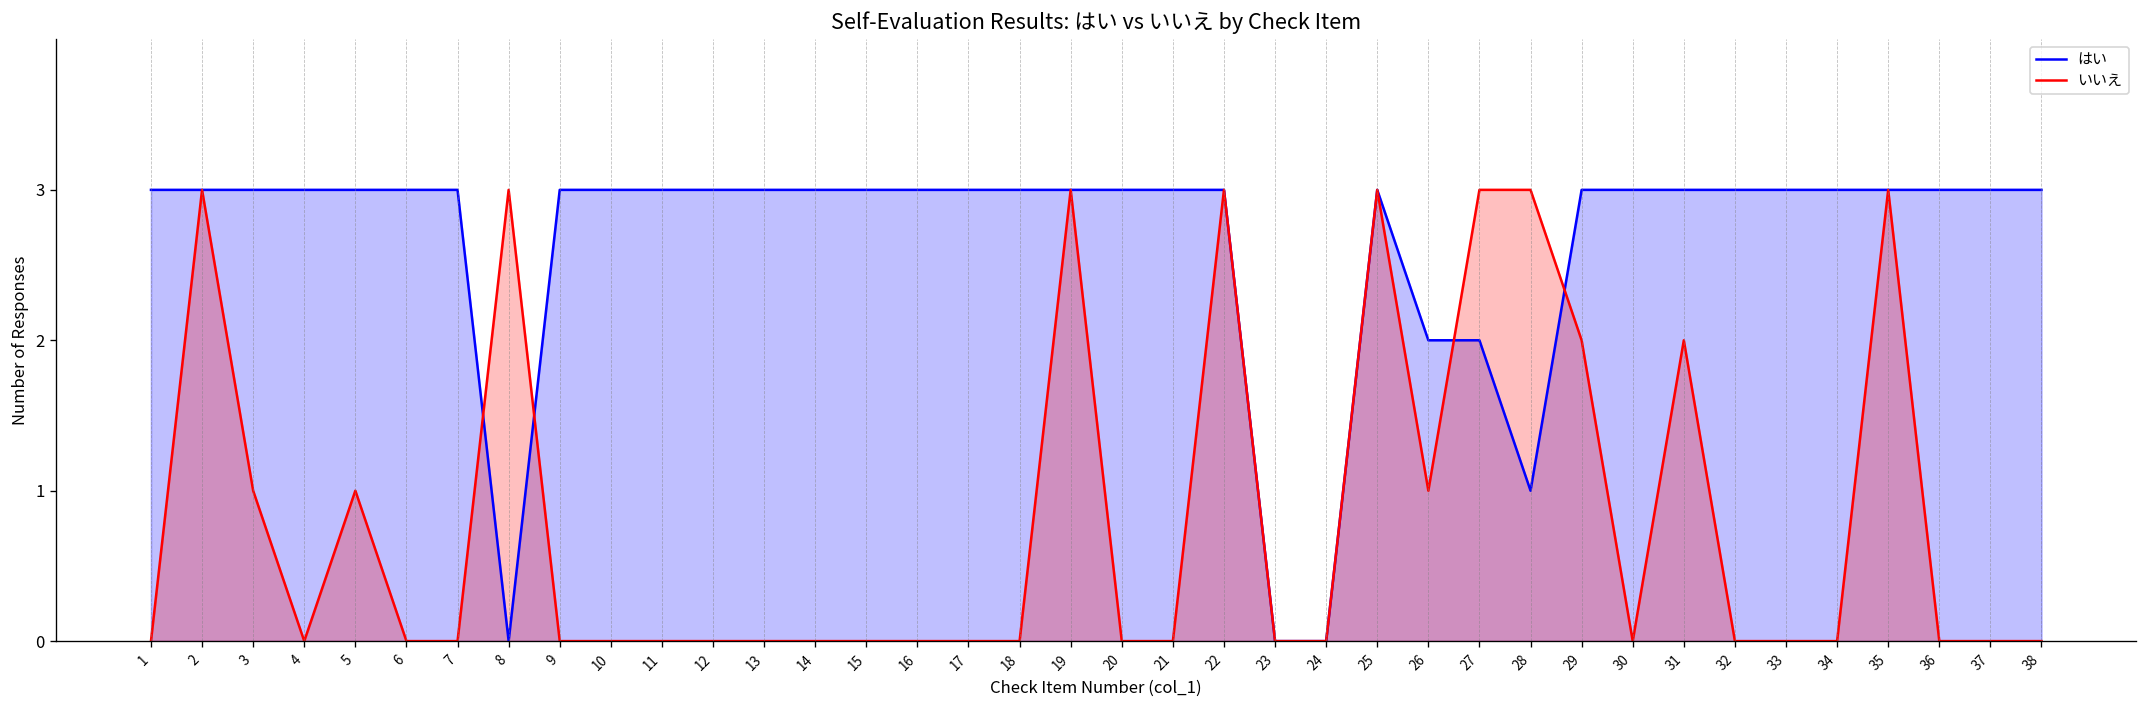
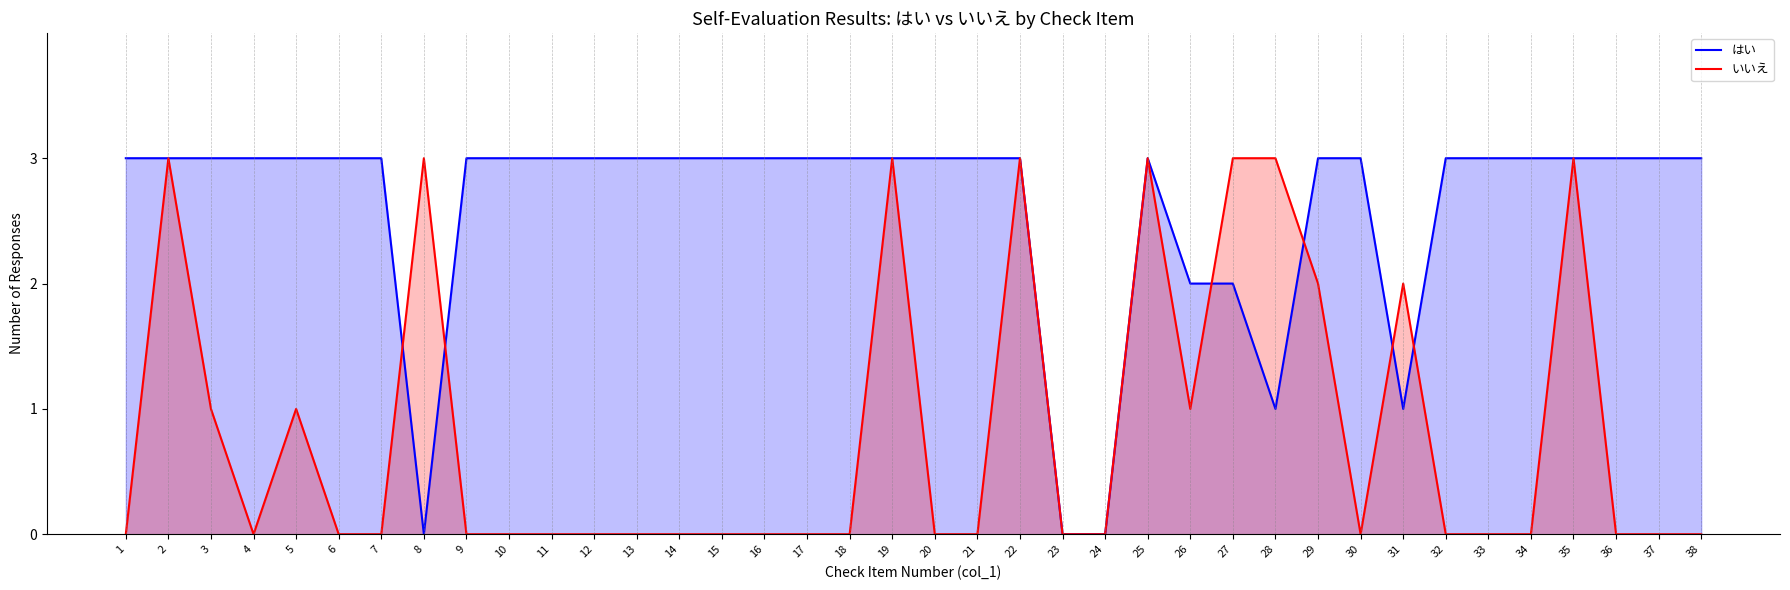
  {
    "はい": {
      "1": 3,
      "3": 3,
      "4": 3,
      "5": 3,
      "6": 3,
      "7": 3,
      "8": 0,
      "9": 3,
      "10": 3,
      "11": 3,
      "12": 3,
      "13": 3,
      "14": 3,
      "15": 3,
      "16": 3,
      "17": 3,
      "18": 3,
      "20": 3,
      "21": 3,
      "26": 2,
      "27": 2,
      "28": 1,
      "29": 3,
      "30": 3,
-     "31": 3,
+     "31": 1,
      "32": 3,
      "33": 3,
      "34": 3,
      "36": 3,
      "37": 3,
      "38": 3
    },
    "いいえ": {
      "1": 0,
      "3": 1,
      "4": 0,
      "5": 1,
      "6": 0,
      "7": 0,
      "8": 3,
      "9": 0,
      "10": 0,
      "11": 0,
      "12": 0,
      "13": 0,
      "14": 0,
      "15": 0,
      "16": 0,
      "17": 0,
      "18": 0,
      "20": 0,
      "21": 0,
      "26": 1,
      "27": 3,
      "28": 3,
      "29": 2,
      "30": 0,
      "31": 2,
      "32": 0,
      "33": 0,
      "34": 0,
      "36": 0,
      "37": 0,
      "38": 0
    }
  }
